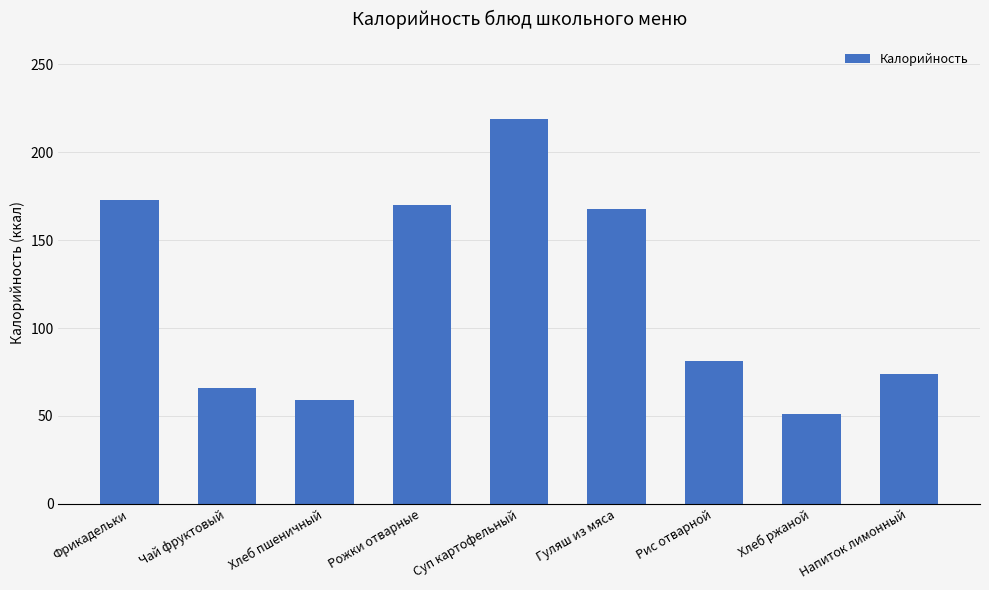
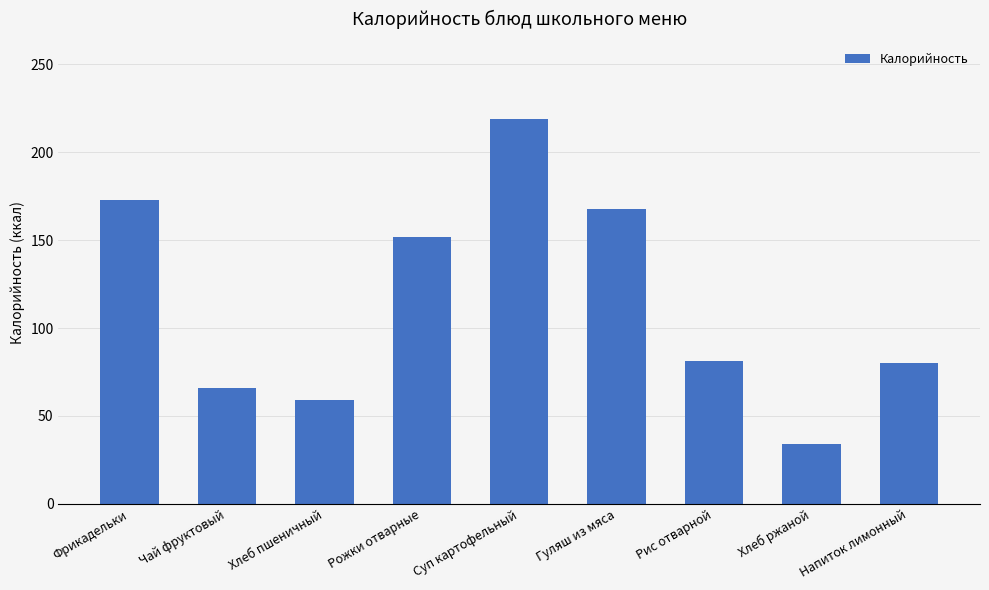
  {
    "Фрикадельки": 173,
    "Чай фруктовый": 66,
    "Хлеб пшеничный": 59,
-   "Рожки отварные": 170,
+   "Рожки отварные": 152,
    "Суп картофельный": 219,
    "Гуляш из мяса": 168,
    "Рис отварной": 81,
-   "Хлеб ржаной": 51,
-   "Напиток лимонный": 74
+   "Хлеб ржаной": 34,
+   "Напиток лимонный": 80
  }
